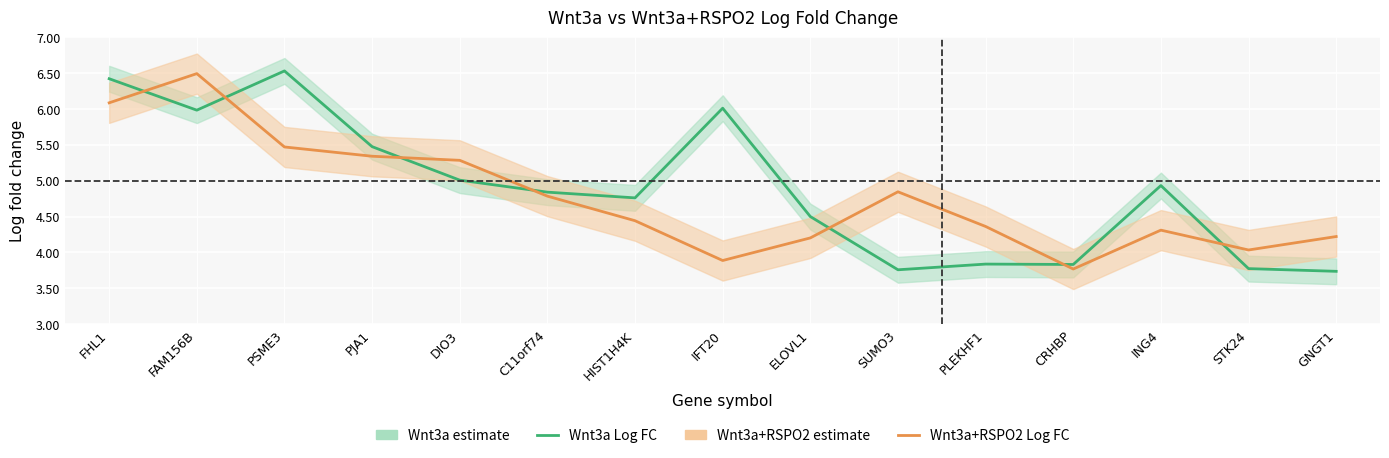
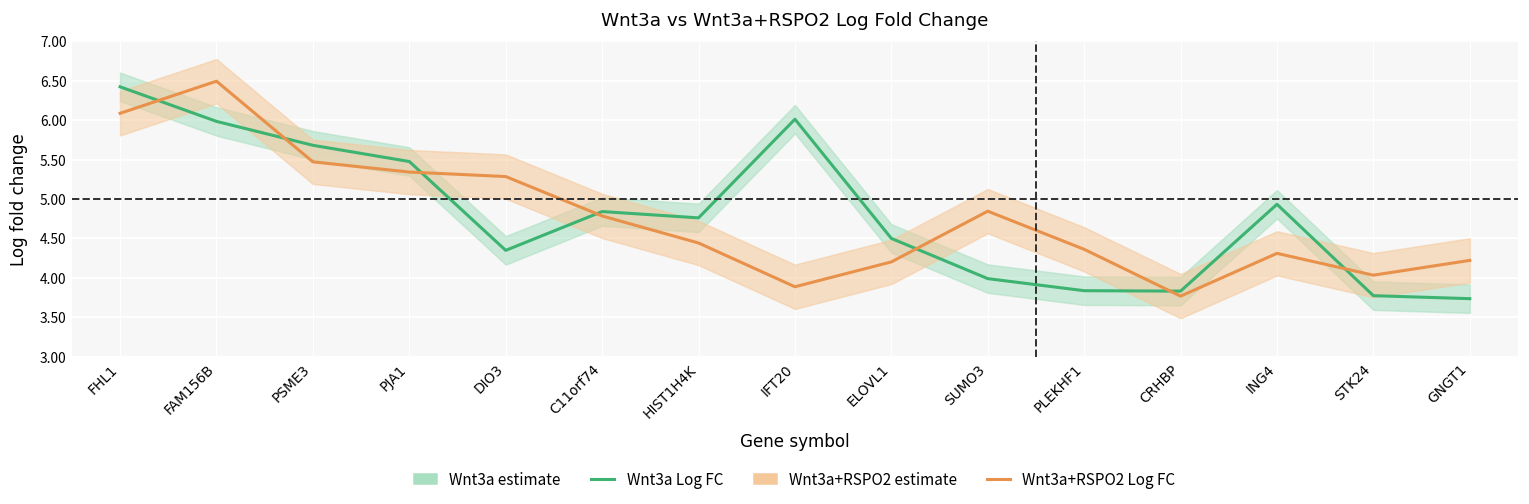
  {
    "Wnt3a Log FC": {
      "FHL1": 6.4,
      "FAM156B": 6.0,
-     "PSME3": 6.5,
+     "PSME3": 5.7,
      "PJA1": 5.5,
-     "DIO3": 5.0,
+     "DIO3": 4.3,
      "C11orf74": 4.8,
      "HIST1H4K": 4.8,
      "IFT20": 6.0,
-     "SUMO3": 3.8,
+     "SUMO3": 4.0,
      "PLEKHF1": 3.8,
      "CRHBP": 3.8,
      "ING4": 4.9,
      "STK24": 3.8,
      "GNGT1": 3.7
    },
    "Wnt3a+RSPO2 Log FC": {
      "FHL1": 6.1,
      "FAM156B": 6.5,
      "PSME3": 5.5,
      "PJA1": 5.3,
      "DIO3": 5.3,
      "C11orf74": 4.8,
      "HIST1H4K": 4.4,
      "IFT20": 3.9,
      "ELOVL1": 4.2,
      "SUMO3": 4.8,
      "PLEKHF1": 4.4,
      "CRHBP": 3.8,
      "ING4": 4.3,
      "STK24": 4.0,
      "GNGT1": 4.2
    }
  }
